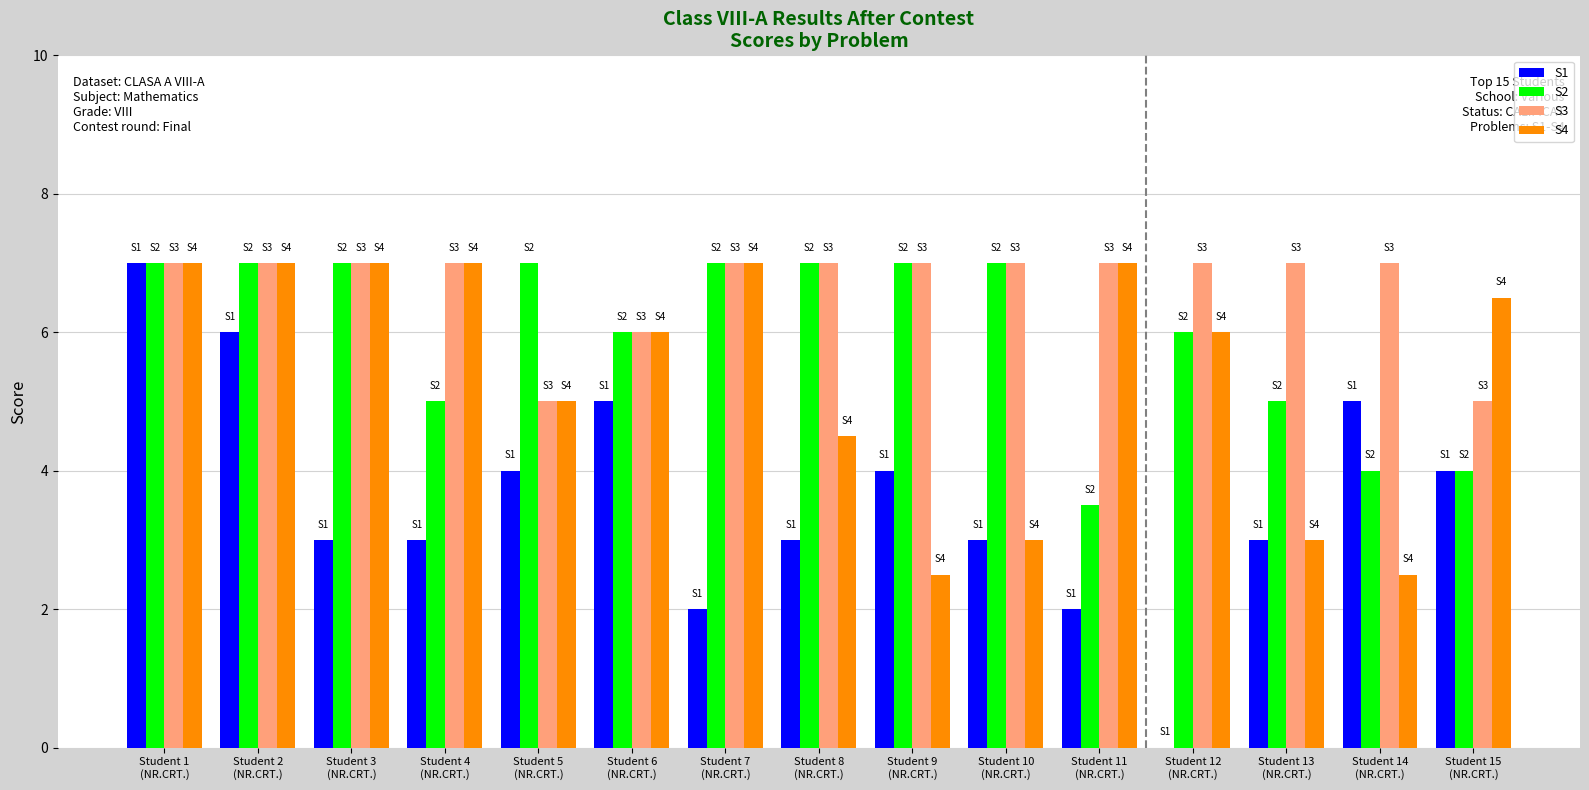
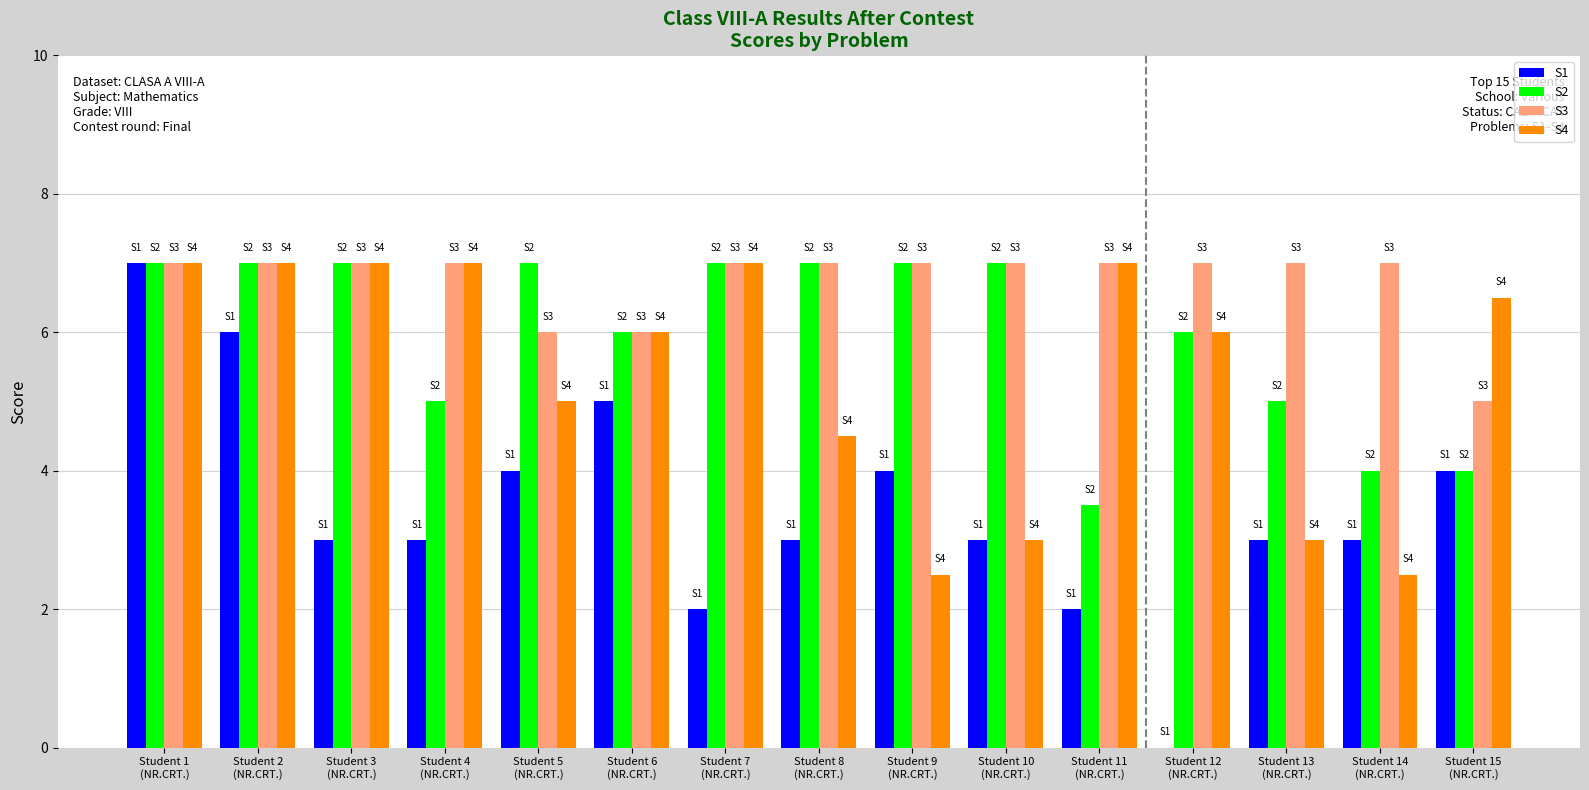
  {
    "S1": {
      "Student 1 (NR.CRT.)": 7,
      "Student 2 (NR.CRT.)": 6,
      "Student 3 (NR.CRT.)": 3,
      "Student 4 (NR.CRT.)": 3,
      "Student 5 (NR.CRT.)": 4,
      "Student 6 (NR.CRT.)": 5,
      "Student 7 (NR.CRT.)": 2,
      "Student 8 (NR.CRT.)": 3,
      "Student 9 (NR.CRT.)": 4,
      "Student 10 (NR.CRT.)": 3,
      "Student 11 (NR.CRT.)": 2,
      "Student 12 (NR.CRT.)": 0,
      "Student 13 (NR.CRT.)": 3,
-     "Student 14 (NR.CRT.)": 5,
+     "Student 14 (NR.CRT.)": 3,
      "Student 15 (NR.CRT.)": 4
    },
    "S2": {
      "Student 1 (NR.CRT.)": 7,
      "Student 2 (NR.CRT.)": 7,
      "Student 3 (NR.CRT.)": 7,
      "Student 4 (NR.CRT.)": 5,
      "Student 5 (NR.CRT.)": 7,
      "Student 6 (NR.CRT.)": 6,
      "Student 7 (NR.CRT.)": 7,
      "Student 8 (NR.CRT.)": 7,
      "Student 9 (NR.CRT.)": 7,
      "Student 10 (NR.CRT.)": 7,
      "Student 11 (NR.CRT.)": 3.5,
      "Student 12 (NR.CRT.)": 6,
      "Student 13 (NR.CRT.)": 5,
      "Student 14 (NR.CRT.)": 4,
      "Student 15 (NR.CRT.)": 4
    },
    "S3": {
      "Student 1 (NR.CRT.)": 7,
      "Student 2 (NR.CRT.)": 7,
      "Student 3 (NR.CRT.)": 7,
      "Student 4 (NR.CRT.)": 7,
-     "Student 5 (NR.CRT.)": 5,
+     "Student 5 (NR.CRT.)": 6,
      "Student 6 (NR.CRT.)": 6,
      "Student 7 (NR.CRT.)": 7,
      "Student 8 (NR.CRT.)": 7,
      "Student 9 (NR.CRT.)": 7,
      "Student 10 (NR.CRT.)": 7,
      "Student 11 (NR.CRT.)": 7,
      "Student 12 (NR.CRT.)": 7,
      "Student 13 (NR.CRT.)": 7,
      "Student 14 (NR.CRT.)": 7,
      "Student 15 (NR.CRT.)": 5
    },
    "S4": {
      "Student 1 (NR.CRT.)": 7,
      "Student 2 (NR.CRT.)": 7,
      "Student 3 (NR.CRT.)": 7,
      "Student 4 (NR.CRT.)": 7,
      "Student 5 (NR.CRT.)": 5,
      "Student 6 (NR.CRT.)": 6,
      "Student 7 (NR.CRT.)": 7,
      "Student 8 (NR.CRT.)": 4.5,
      "Student 9 (NR.CRT.)": 2.5,
      "Student 10 (NR.CRT.)": 3,
      "Student 11 (NR.CRT.)": 7,
      "Student 12 (NR.CRT.)": 6,
      "Student 13 (NR.CRT.)": 3,
      "Student 14 (NR.CRT.)": 2.5,
      "Student 15 (NR.CRT.)": 6.5
    }
  }
